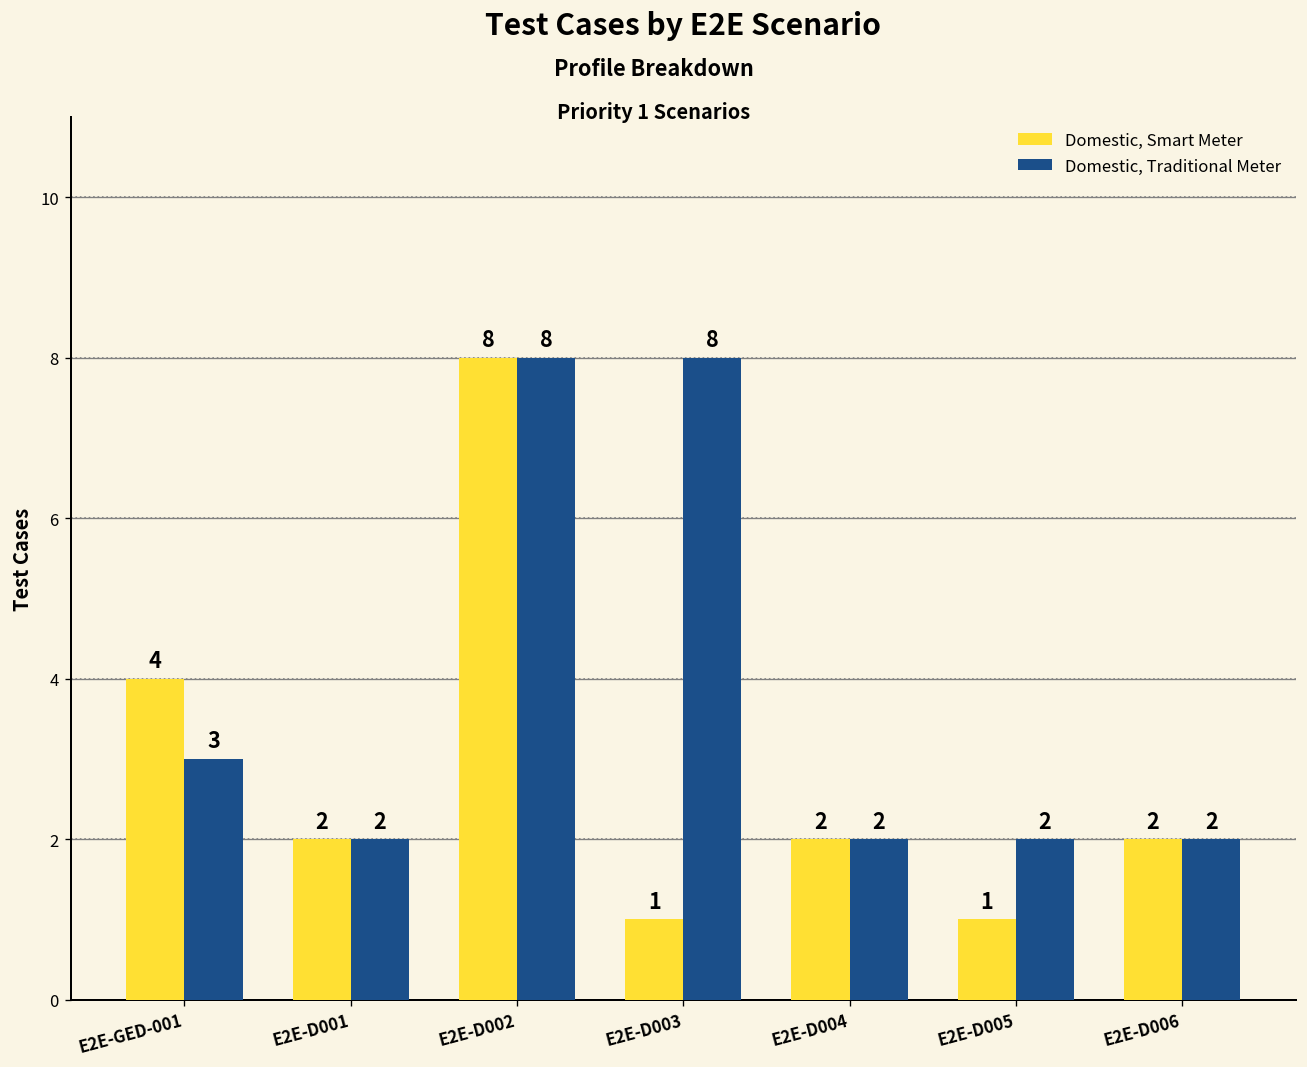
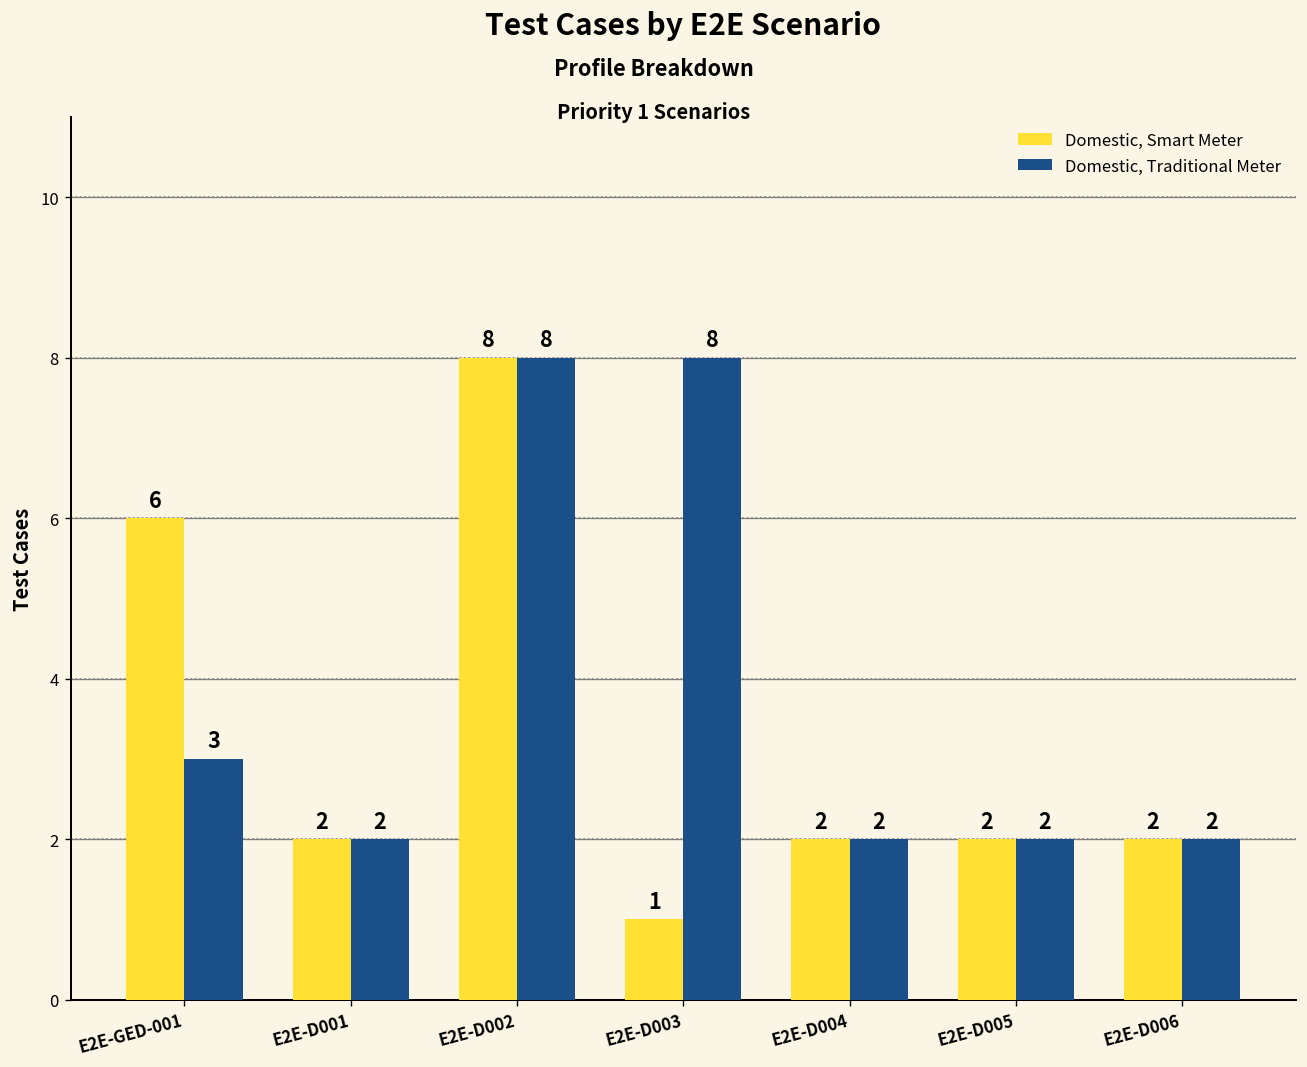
  {
    "Domestic, Smart Meter": {
-     "E2E-GED-001": 4,
+     "E2E-GED-001": 6,
      "E2E-D001": 2,
      "E2E-D002": 8,
      "E2E-D003": 1,
      "E2E-D004": 2,
-     "E2E-D005": 1,
+     "E2E-D005": 2,
      "E2E-D006": 2
    },
    "Domestic, Traditional Meter": {
      "E2E-GED-001": 3,
      "E2E-D001": 2,
      "E2E-D002": 8,
      "E2E-D003": 8,
      "E2E-D004": 2,
      "E2E-D005": 2,
      "E2E-D006": 2
    }
  }
